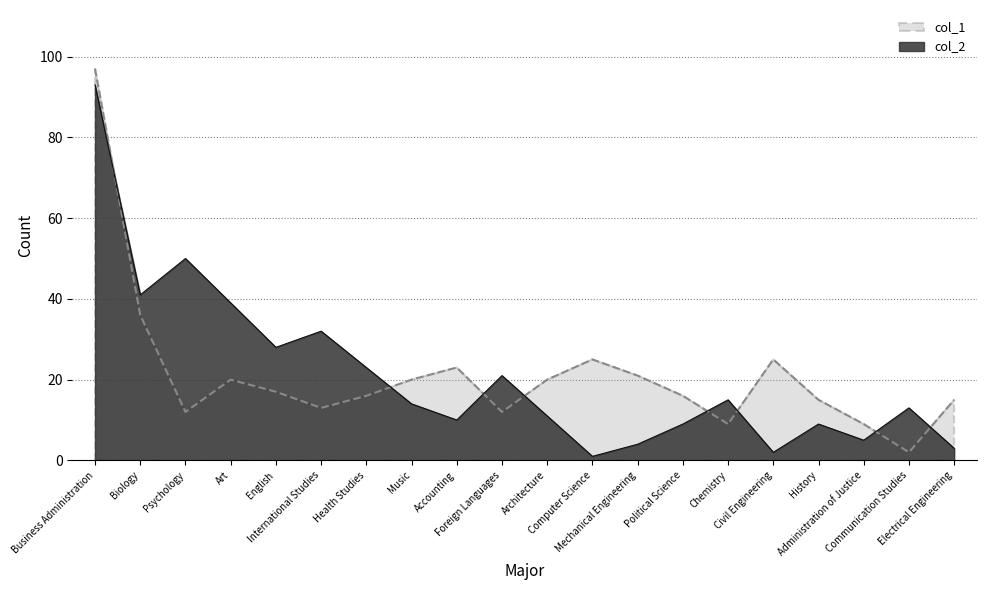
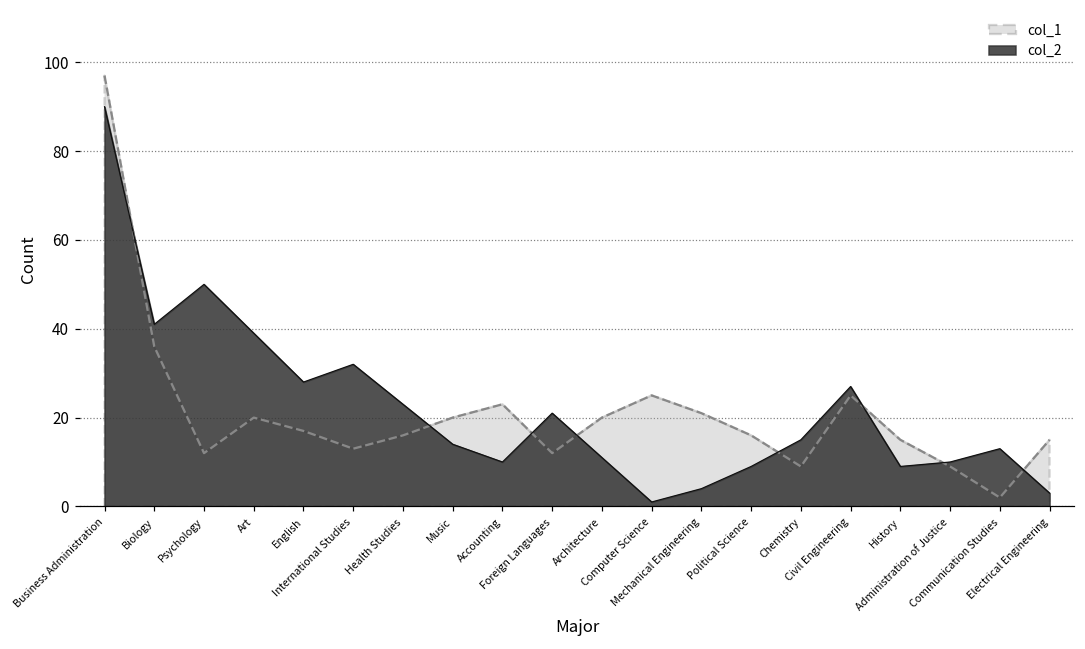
  {
    "col_1": {
      "Business Administration": 97,
      "Biology": 36,
      "Psychology": 12,
      "Art": 20,
      "English": 17,
      "International Studies": 13,
      "Health Studies": 16,
      "Music": 20,
      "Accounting": 23,
      "Foreign Languages": 12,
      "Architecture": 20,
      "Computer Science": 25,
      "Mechanical Engineering": 21,
      "Political Science": 16,
      "Chemistry": 9,
      "Civil Engineering": 25,
      "History": 15,
      "Administration of Justice": 9,
      "Communication Studies": 2,
      "Electrical Engineering": 15
    },
    "col_2": {
-     "Business Administration": 93,
+     "Business Administration": 90,
      "Biology": 41,
      "Psychology": 50,
      "Art": 39,
      "English": 28,
      "International Studies": 32,
      "Health Studies": 23,
      "Music": 14,
      "Accounting": 10,
      "Foreign Languages": 21,
      "Architecture": 11,
      "Computer Science": 1,
      "Mechanical Engineering": 4,
      "Political Science": 9,
      "Chemistry": 15,
-     "Civil Engineering": 2,
+     "Civil Engineering": 27,
      "History": 9,
-     "Administration of Justice": 5,
+     "Administration of Justice": 10,
      "Communication Studies": 13,
      "Electrical Engineering": 3
    }
  }
